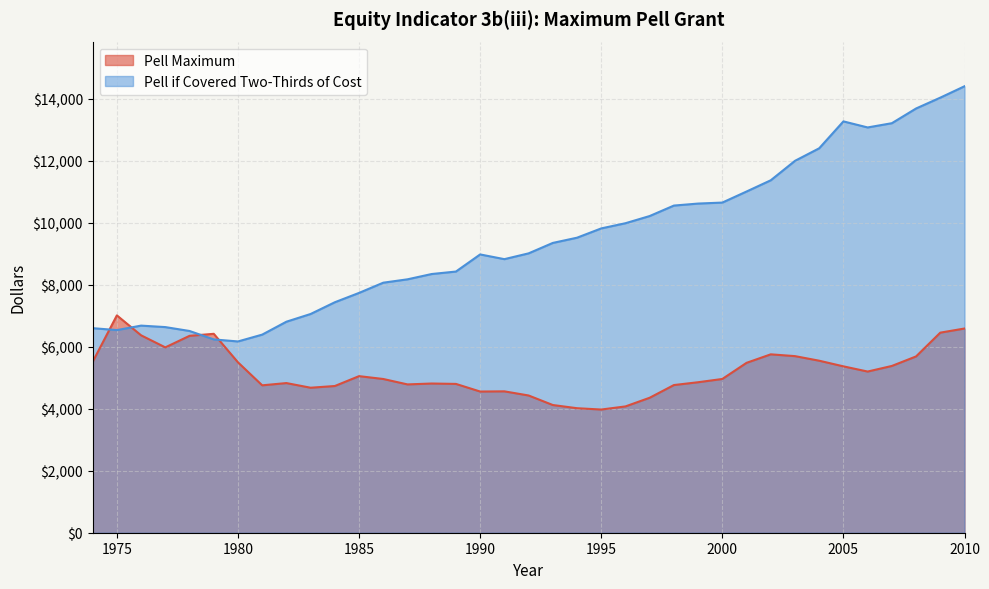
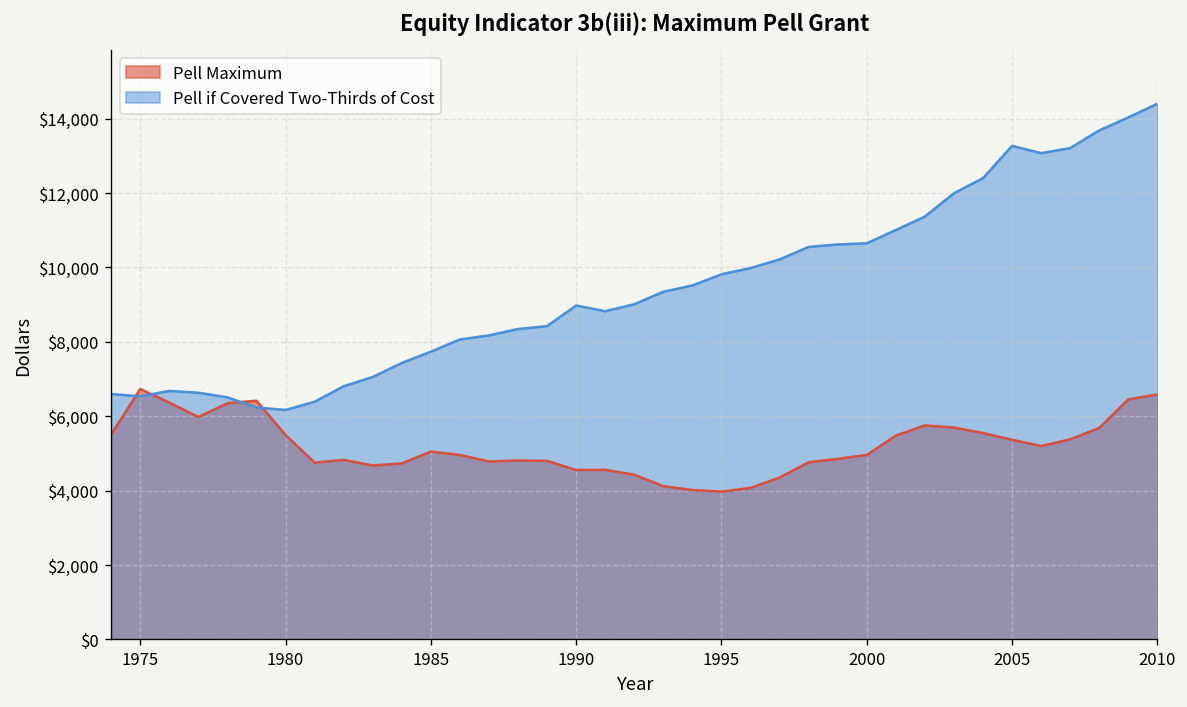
  {
    "Pell Maximum": {
-     "1975": "$7,000",
+     "1975": "$6,700",
      "1980": "$5,500",
      "1985": "$5,100",
      "1990": "$4,600",
      "1995": "$4,000",
      "2000": "$5,000",
      "2005": "$5,400",
      "2010": "$6,600"
    },
    "Pell if Covered Two-Thirds of Cost": {
      "1975": "$6,500",
      "1980": "$6,200",
      "1985": "$7,700",
      "1990": "$9,000",
      "1995": "$9,800",
      "2000": "$10,600",
      "2005": "$13,300",
      "2010": "$14,400"
    }
  }
